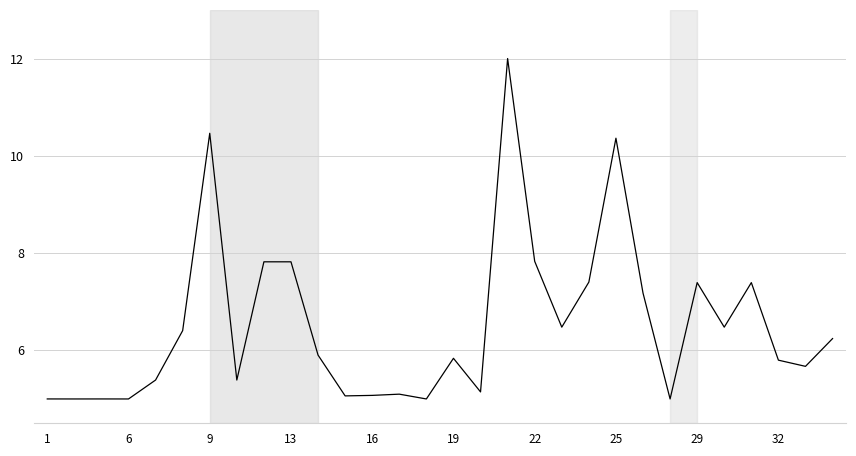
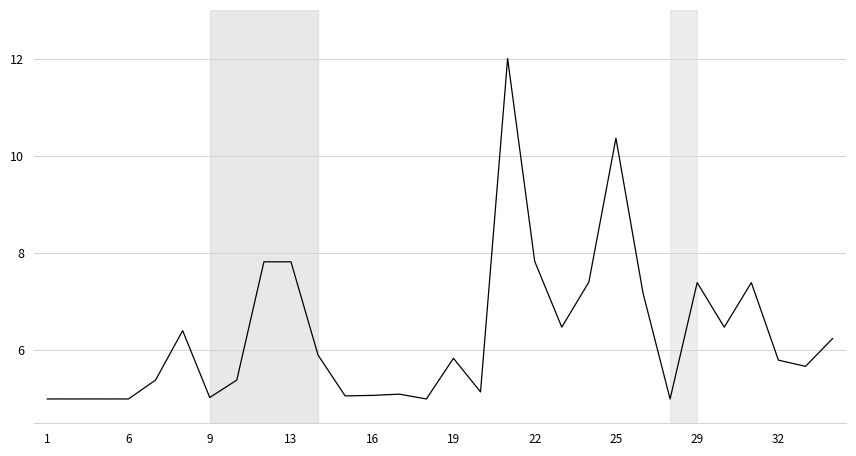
  {
    "1": 5.0,
    "6": 5.0,
-   "9": 10.5,
+   "9": 5.0,
    "13": 7.8,
    "16": 5.1,
    "19": 5.8,
    "22": 7.8,
    "25": 10.4,
    "29": 7.4,
    "32": 5.8
  }
